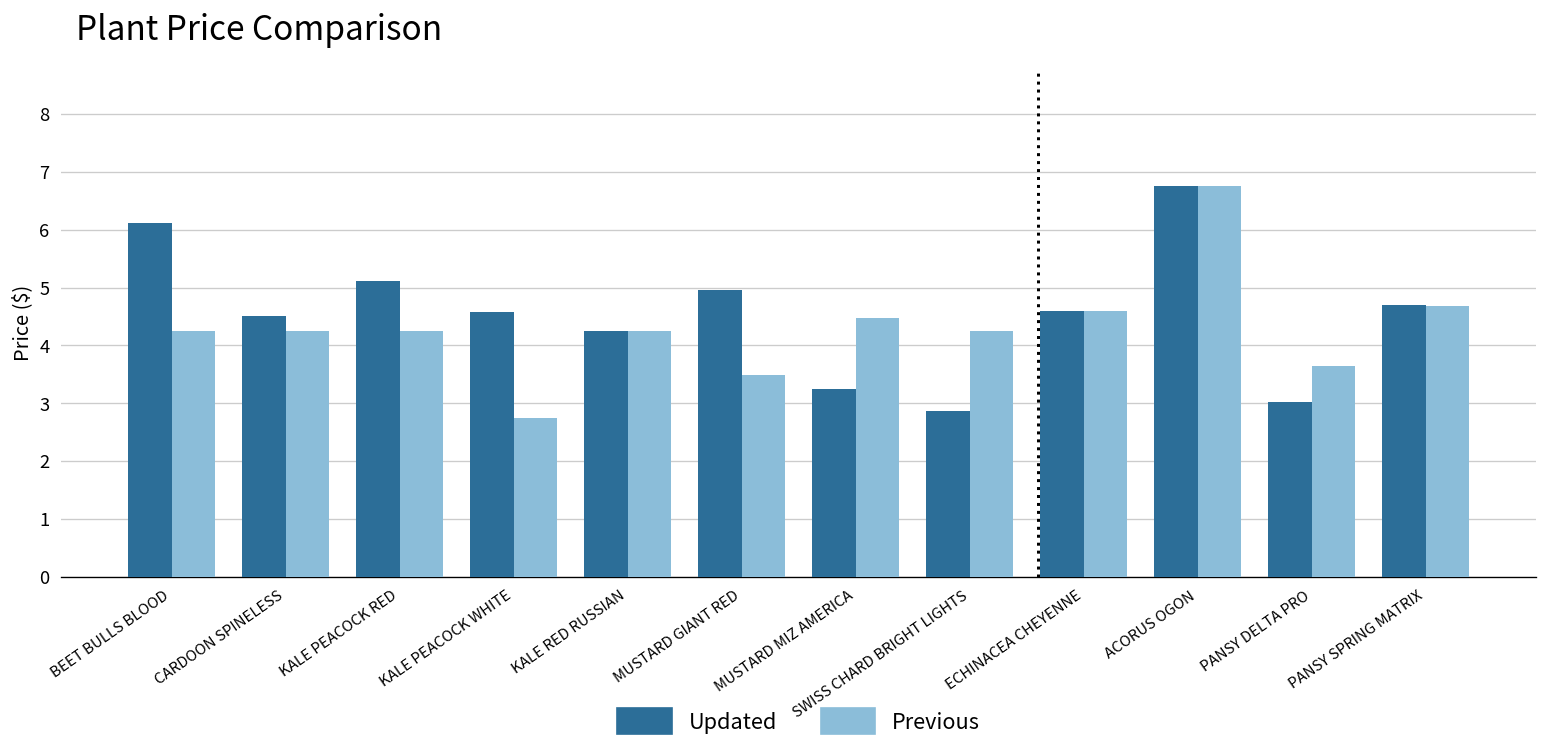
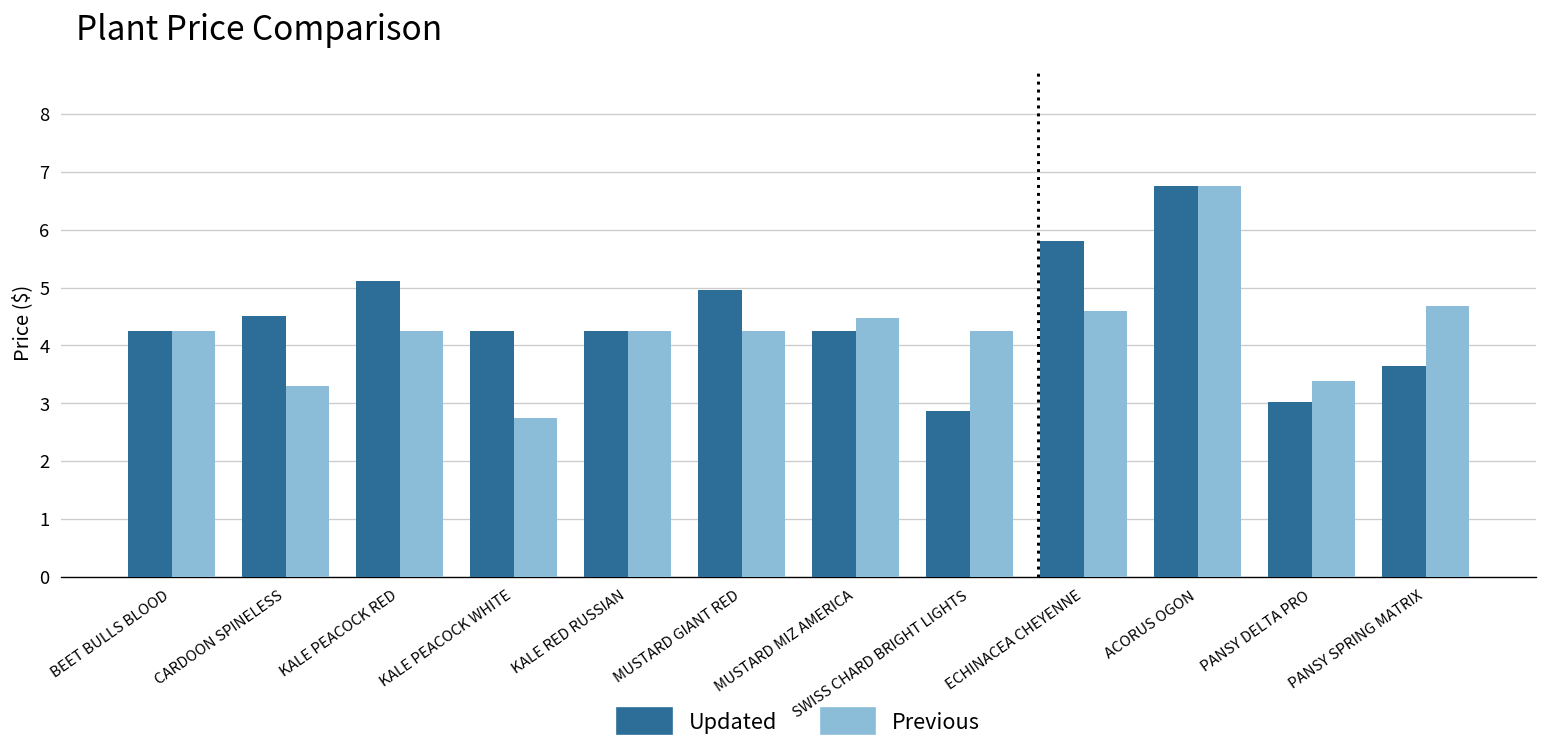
  {
    "Updated": {
-     "BEET BULLS BLOOD": 6.1,
+     "BEET BULLS BLOOD": 4.3,
      "CARDOON SPINELESS": 4.5,
      "KALE PEACOCK RED": 5.1,
-     "KALE PEACOCK WHITE": 4.6,
+     "KALE PEACOCK WHITE": 4.3,
      "KALE RED RUSSIAN": 4.3,
      "MUSTARD GIANT RED": 5.0,
-     "MUSTARD MIZ AMERICA": 3.3,
+     "MUSTARD MIZ AMERICA": 4.3,
      "SWISS CHARD BRIGHT LIGHTS": 2.9,
-     "ECHINACEA CHEYENNE": 4.6,
+     "ECHINACEA CHEYENNE": 5.8,
      "ACORUS OGON": 6.8,
      "PANSY DELTA PRO": 3.0,
-     "PANSY SPRING MATRIX": 4.7
+     "PANSY SPRING MATRIX": 3.7
    },
    "Previous": {
      "BEET BULLS BLOOD": 4.3,
-     "CARDOON SPINELESS": 4.3,
+     "CARDOON SPINELESS": 3.3,
      "KALE PEACOCK RED": 4.3,
      "KALE PEACOCK WHITE": 2.8,
      "KALE RED RUSSIAN": 4.3,
-     "MUSTARD GIANT RED": 3.5,
+     "MUSTARD GIANT RED": 4.3,
      "MUSTARD MIZ AMERICA": 4.5,
      "SWISS CHARD BRIGHT LIGHTS": 4.3,
      "ECHINACEA CHEYENNE": 4.6,
      "ACORUS OGON": 6.8,
-     "PANSY DELTA PRO": 3.7,
+     "PANSY DELTA PRO": 3.4,
      "PANSY SPRING MATRIX": 4.7
    }
  }
